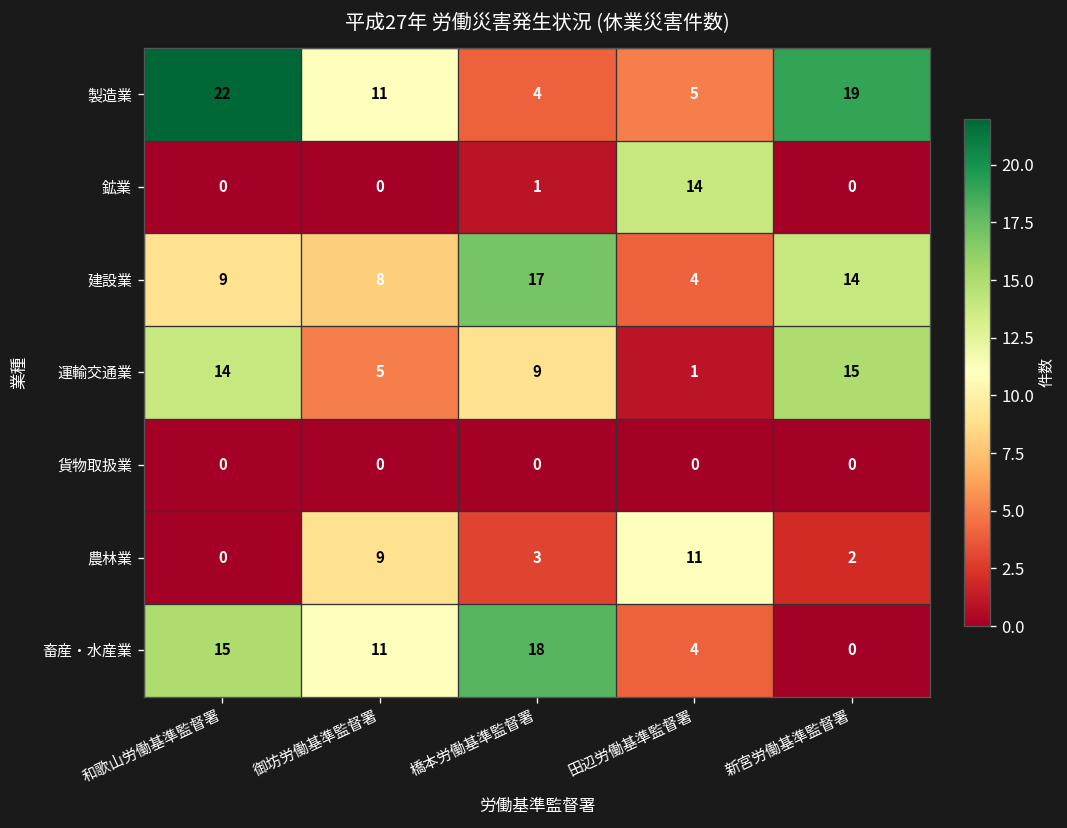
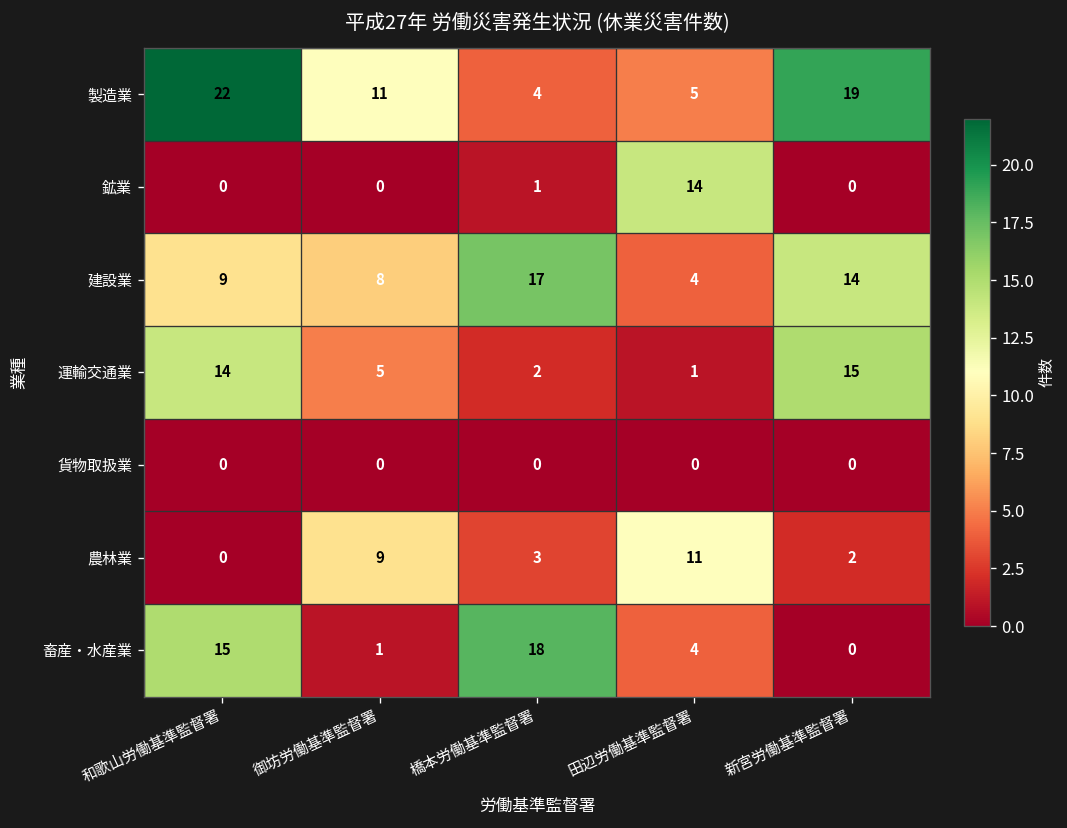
  {
    "製造業": {
      "和歌山労働基準監督署": 22,
      "御坊労働基準監督署": 11,
      "橋本労働基準監督署": 4,
      "田辺労働基準監督署": 5,
      "新宮労働基準監督署": 19
    },
    "鉱業": {
      "和歌山労働基準監督署": 0,
      "御坊労働基準監督署": 0,
      "橋本労働基準監督署": 1,
      "田辺労働基準監督署": 14,
      "新宮労働基準監督署": 0
    },
    "建設業": {
      "和歌山労働基準監督署": 9,
      "御坊労働基準監督署": 8,
      "橋本労働基準監督署": 17,
      "田辺労働基準監督署": 4,
      "新宮労働基準監督署": 14
    },
    "運輸交通業": {
      "和歌山労働基準監督署": 14,
      "御坊労働基準監督署": 5,
-     "橋本労働基準監督署": 9,
+     "橋本労働基準監督署": 2,
      "田辺労働基準監督署": 1,
      "新宮労働基準監督署": 15
    },
    "貨物取扱業": {
      "和歌山労働基準監督署": 0,
      "御坊労働基準監督署": 0,
      "橋本労働基準監督署": 0,
      "田辺労働基準監督署": 0,
      "新宮労働基準監督署": 0
    },
    "農林業": {
      "和歌山労働基準監督署": 0,
      "御坊労働基準監督署": 9,
      "橋本労働基準監督署": 3,
      "田辺労働基準監督署": 11,
      "新宮労働基準監督署": 2
    },
    "畜産・水産業": {
      "和歌山労働基準監督署": 15,
-     "御坊労働基準監督署": 11,
+     "御坊労働基準監督署": 1,
      "橋本労働基準監督署": 18,
      "田辺労働基準監督署": 4,
      "新宮労働基準監督署": 0
    }
  }
